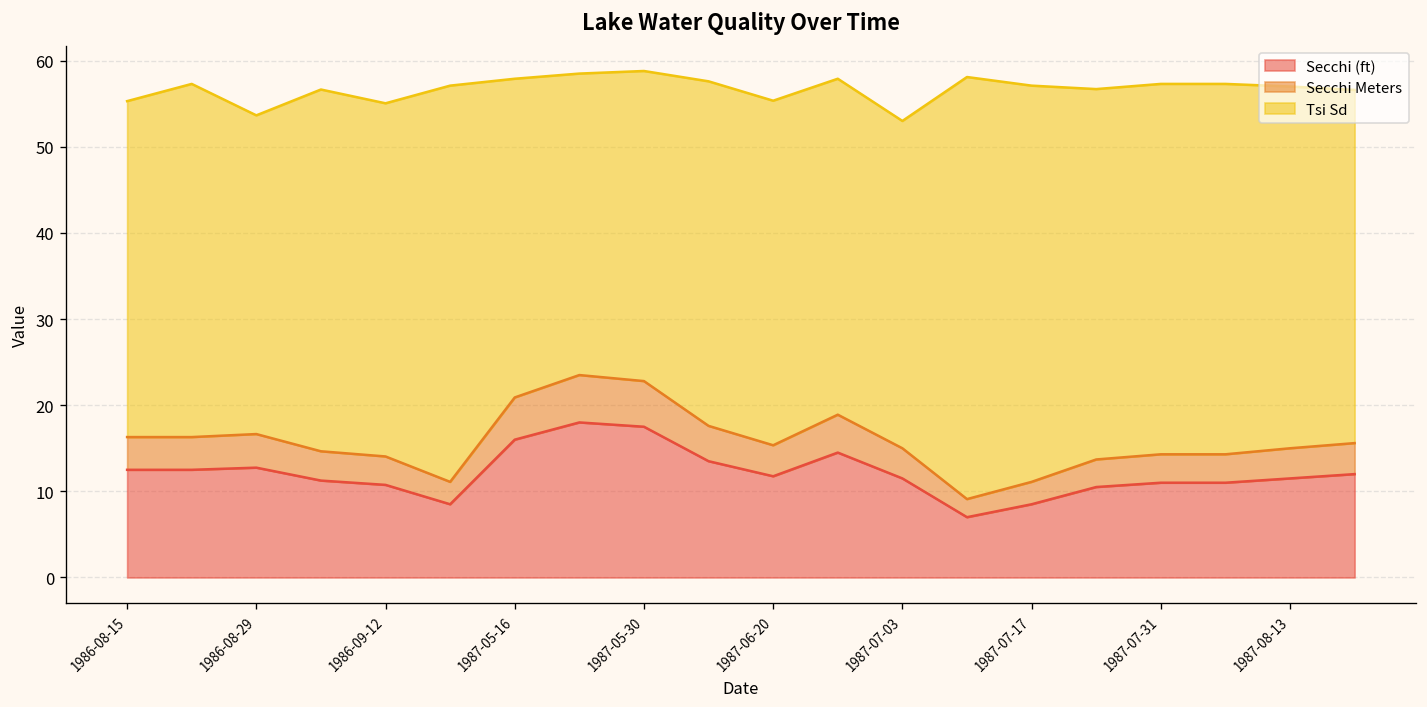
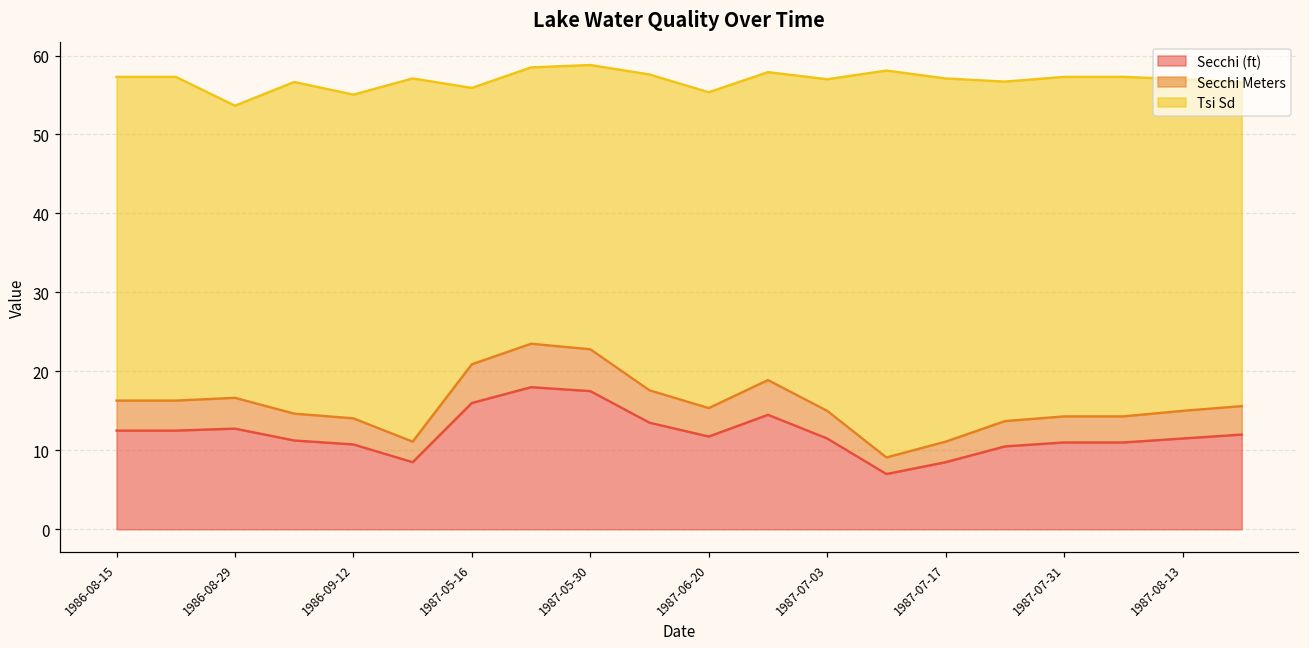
  {
    "Tsi Sd": {
-     "1986-08-15": 39,
+     "1986-08-15": 41,
      "1986-08-29": 37,
      "1986-09-12": 41,
-     "1987-05-16": 37,
+     "1987-05-16": 35,
      "1987-05-30": 36,
      "1987-06-20": 40,
-     "1987-07-03": 38,
+     "1987-07-03": 42,
      "1987-07-17": 46,
      "1987-07-31": 43
    }
  }
